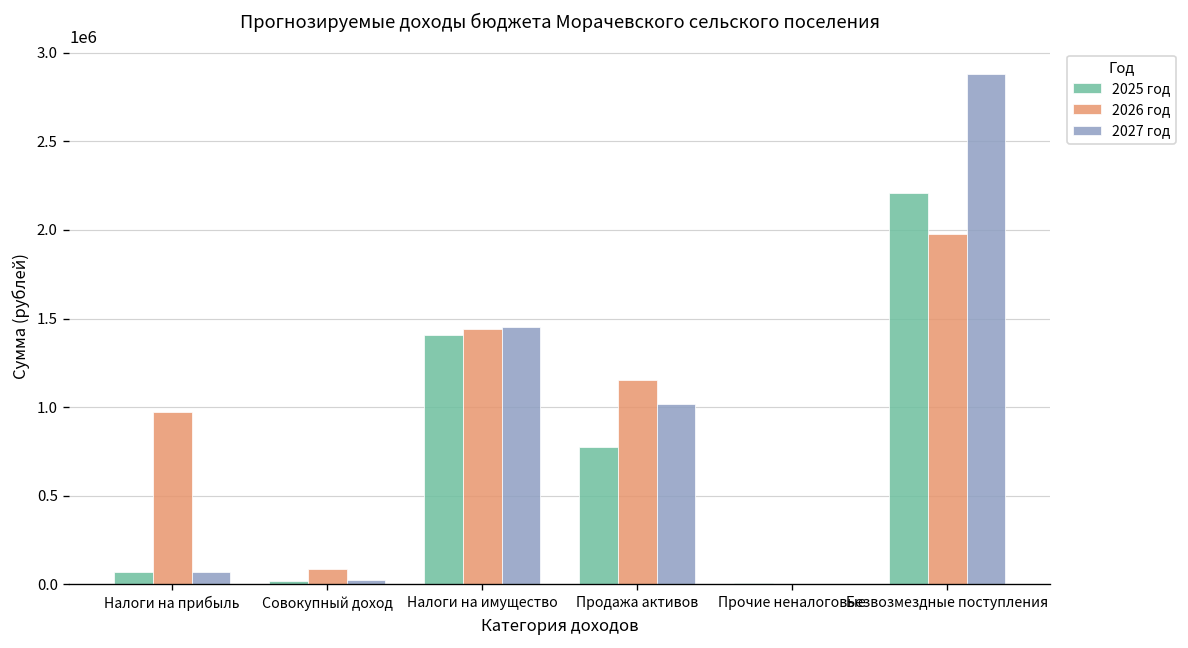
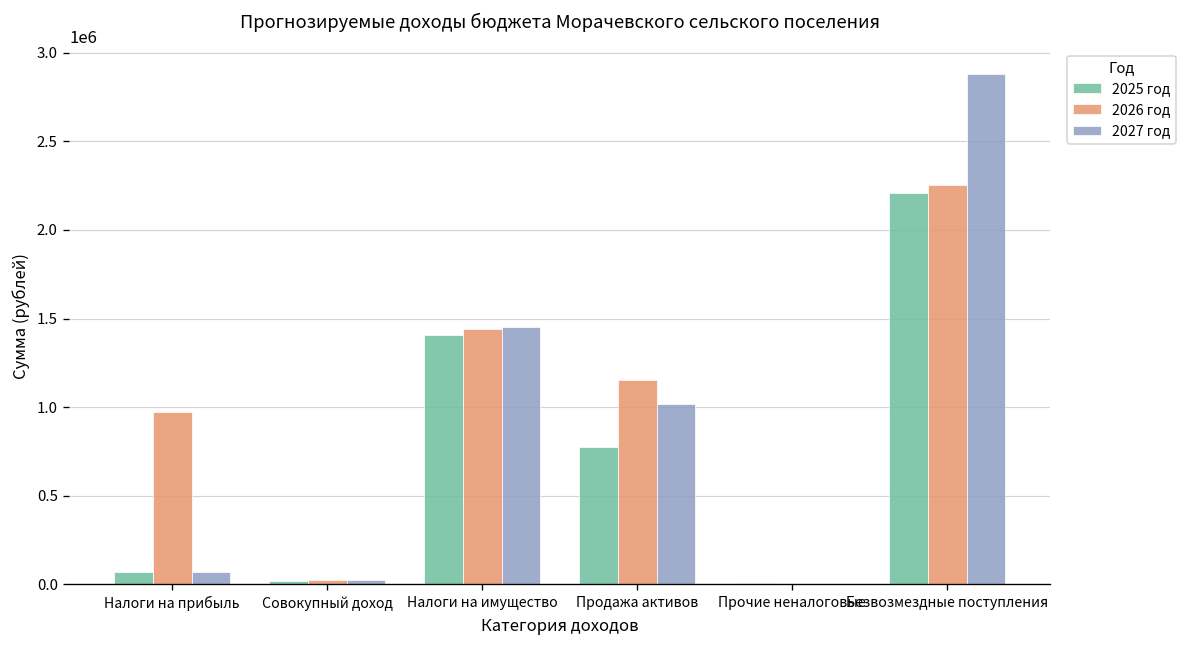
  {
    "2026 год": {
      "Налоги на прибыль": 980000,
-     "Совокупный доход": 90000,
+     "Совокупный доход": 20000,
      "Налоги на имущество": 1440000,
      "Продажа активов": 1150000,
      "Прочие неналоговые": 0,
-     "Безвозмездные поступления": 1980000
+     "Безвозмездные поступления": 2250000
    }
  }
